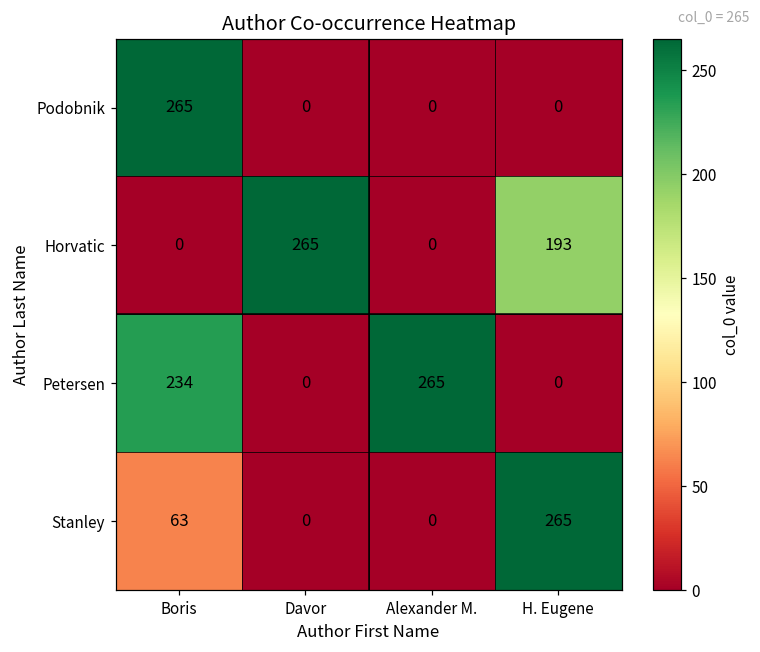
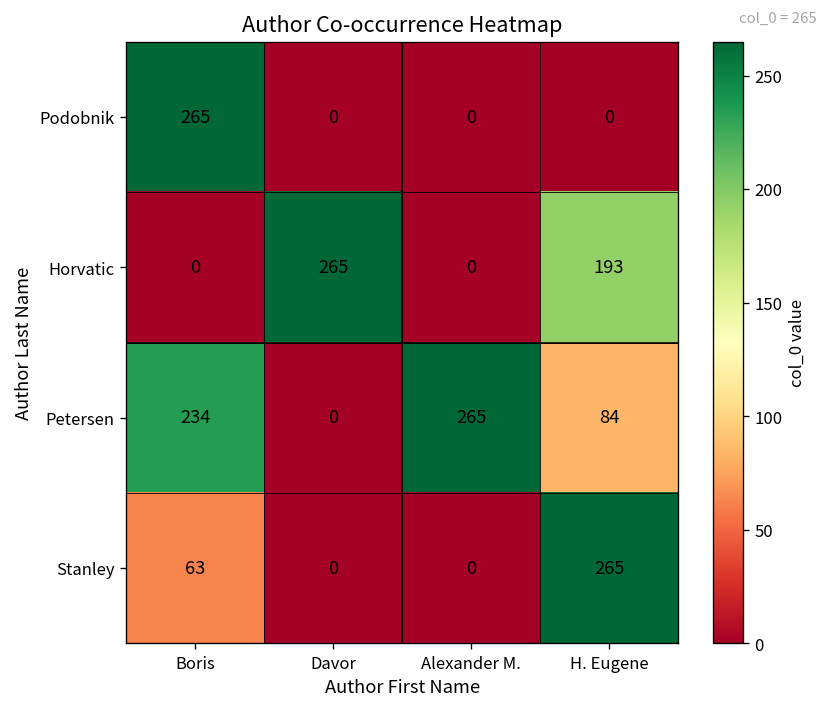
  {
    "Podobnik": {
      "Boris": 265,
      "Davor": 0,
      "Alexander M.": 0,
      "H. Eugene": 0
    },
    "Horvatic": {
      "Boris": 0,
      "Davor": 265,
      "Alexander M.": 0,
      "H. Eugene": 193
    },
    "Petersen": {
      "Boris": 234,
      "Davor": 0,
      "Alexander M.": 265,
-     "H. Eugene": 0
+     "H. Eugene": 84
    },
    "Stanley": {
      "Boris": 63,
      "Davor": 0,
      "Alexander M.": 0,
      "H. Eugene": 265
    }
  }
